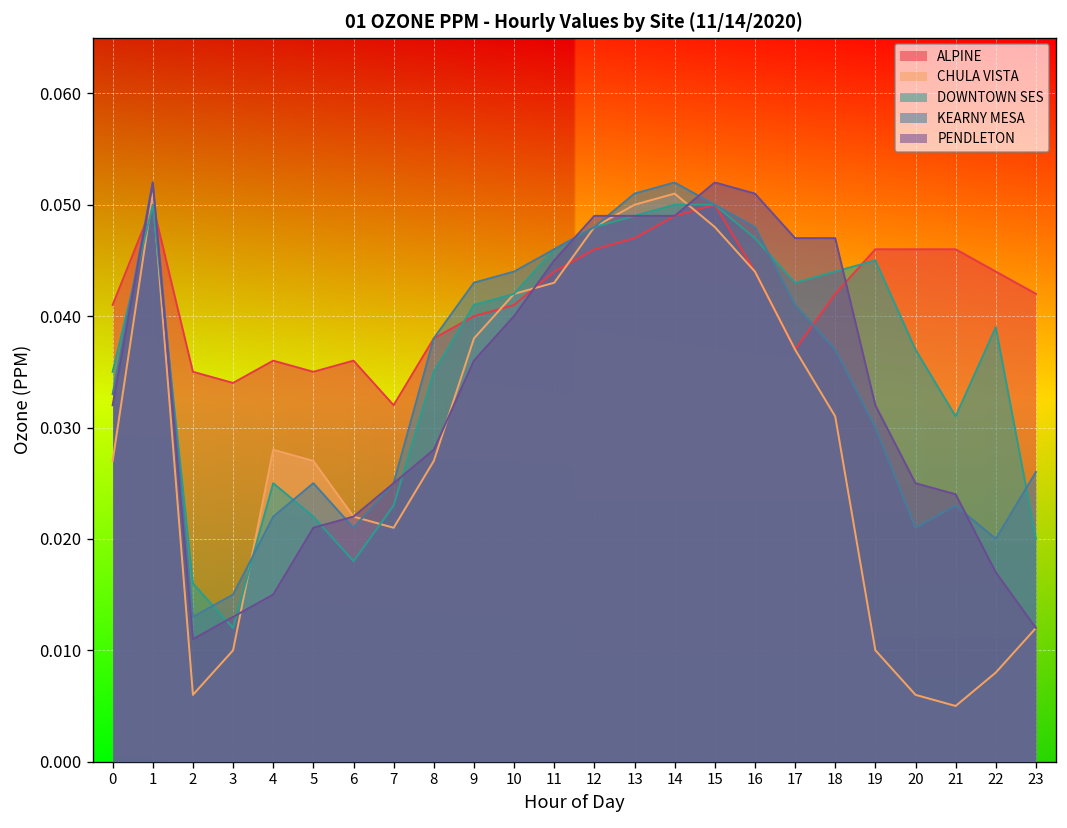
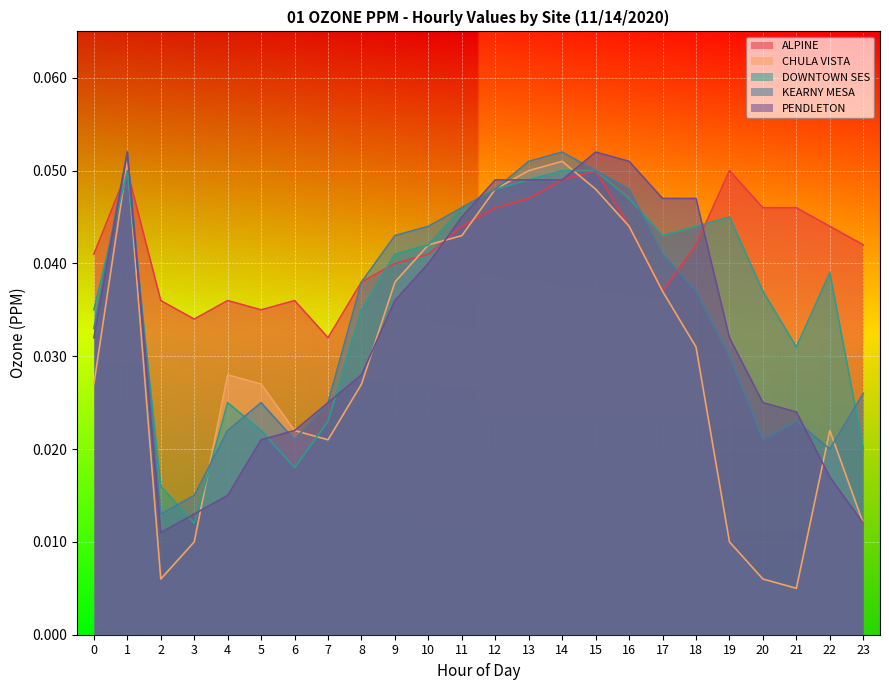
  {
    "ALPINE": {
      "0": 0.041,
-     "2": 0.035,
+     "2": 0.036,
      "3": 0.034,
      "4": 0.036,
      "5": 0.035,
      "6": 0.036,
      "7": 0.032,
      "9": 0.040,
      "10": 0.041,
      "11": 0.044,
      "12": 0.046,
      "13": 0.047,
      "18": 0.042,
-     "19": 0.046,
+     "19": 0.050,
      "20": 0.046,
      "21": 0.046,
      "22": 0.044,
      "23": 0.042
    },
    "CHULA VISTA": {
      "0": 0.027,
      "1": 0.051,
      "2": 0.006,
      "3": 0.010,
      "4": 0.028,
      "5": 0.027,
      "7": 0.021,
      "8": 0.027,
      "9": 0.038,
      "11": 0.043,
      "13": 0.050,
      "14": 0.051,
      "15": 0.048,
      "18": 0.031,
      "19": 0.010,
      "20": 0.006,
      "21": 0.005,
-     "22": 0.008
+     "22": 0.022
    }
  }
